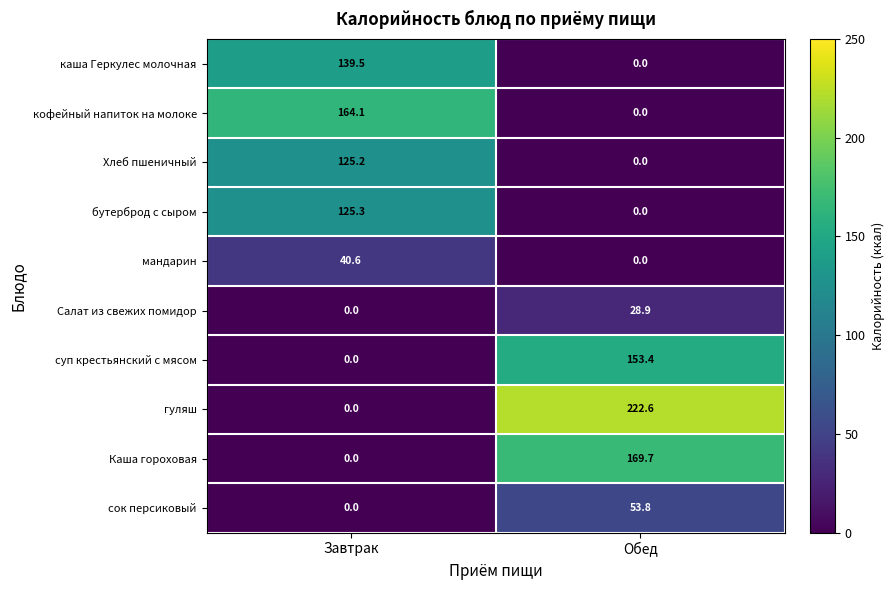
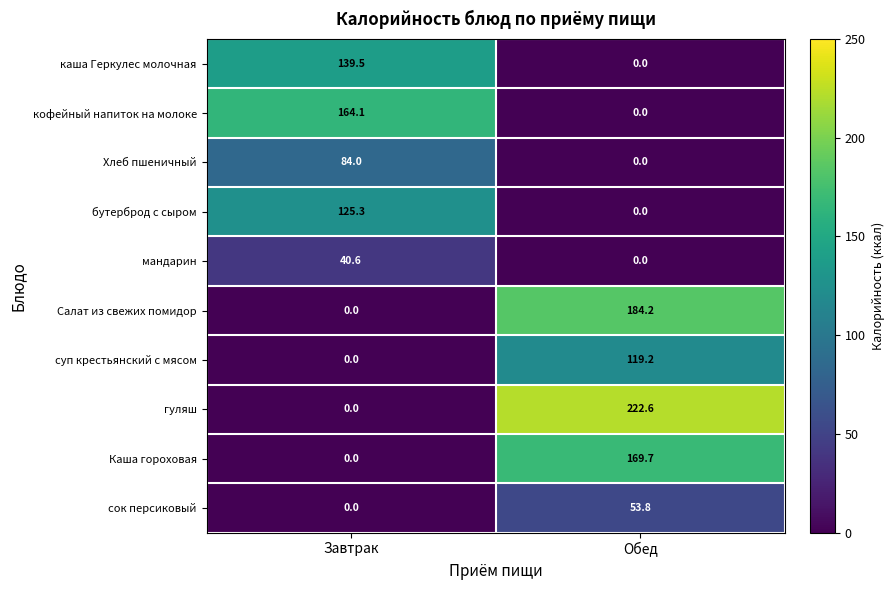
  {
    "каша Геркулес молочная": {
      "Завтрак": 139.5,
      "Обед": 0.0
    },
    "кофейный напиток на молоке": {
      "Завтрак": 164.1,
      "Обед": 0.0
    },
    "Хлеб пшеничный": {
-     "Завтрак": 125.2,
+     "Завтрак": 84.0,
      "Обед": 0.0
    },
    "бутерброд с сыром": {
      "Завтрак": 125.3,
      "Обед": 0.0
    },
    "мандарин": {
      "Завтрак": 40.6,
      "Обед": 0.0
    },
    "Салат из свежих помидор": {
      "Завтрак": 0.0,
-     "Обед": 28.9
+     "Обед": 184.2
    },
    "суп крестьянский с мясом": {
      "Завтрак": 0.0,
-     "Обед": 153.4
+     "Обед": 119.2
    },
    "гуляш": {
      "Завтрак": 0.0,
      "Обед": 222.6
    },
    "Каша гороховая": {
      "Завтрак": 0.0,
      "Обед": 169.7
    },
    "сок персиковый": {
      "Завтрак": 0.0,
      "Обед": 53.8
    }
  }
